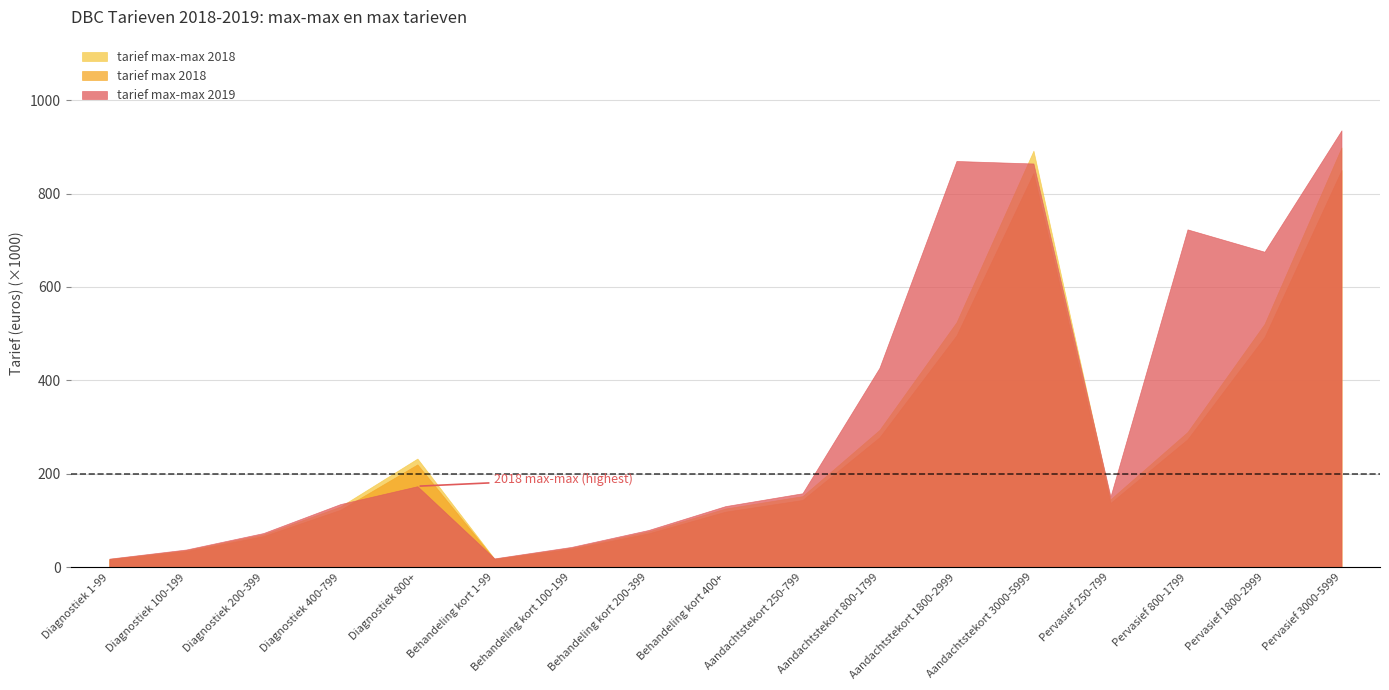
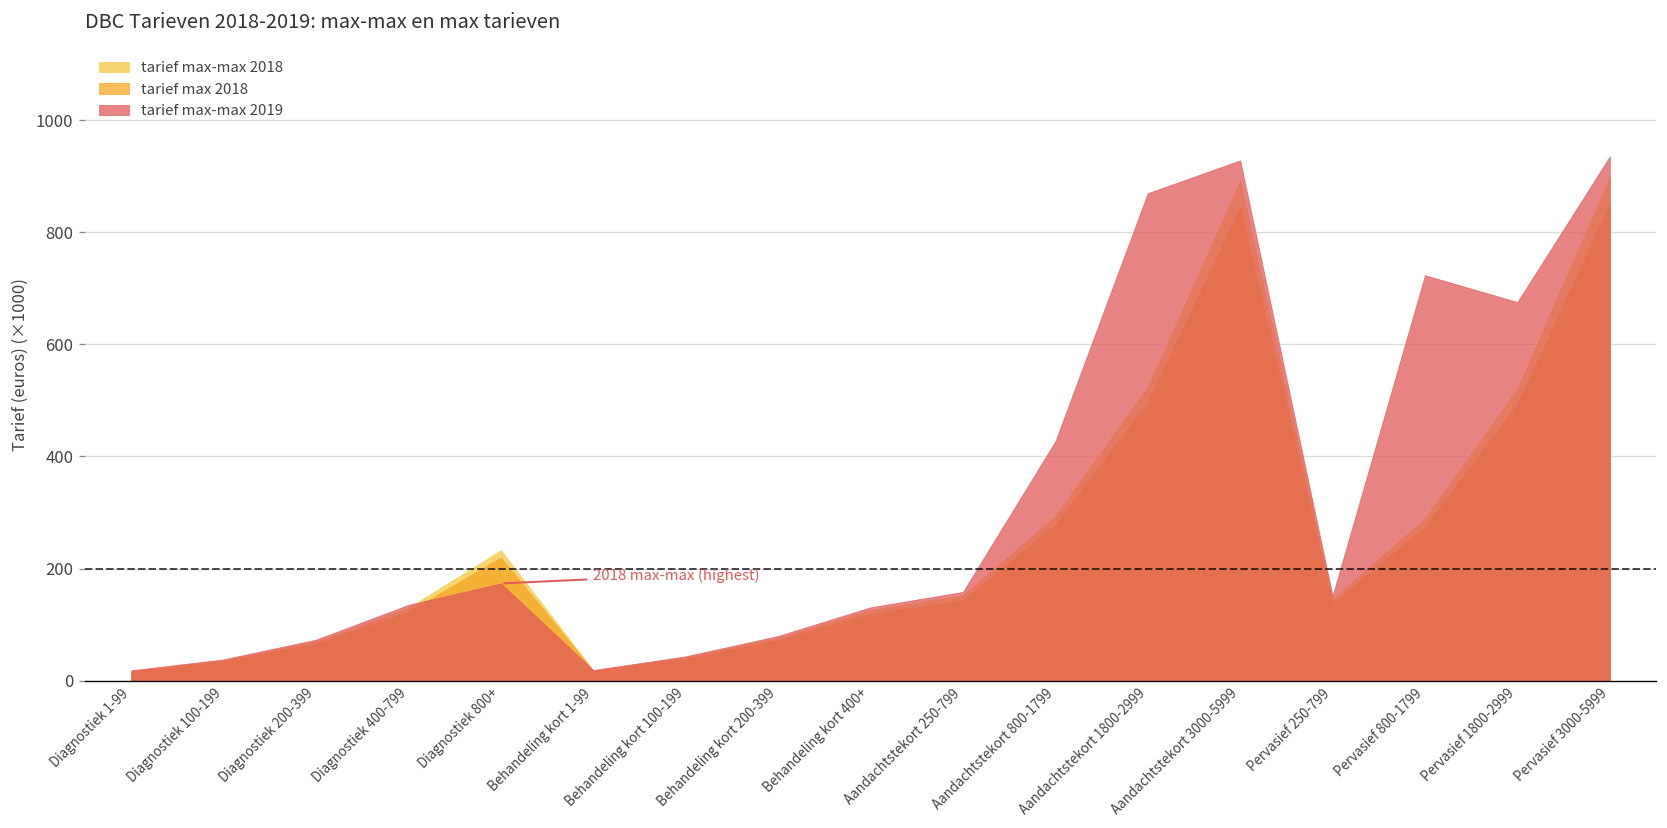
  {
    "tarief max-max 2019": {
      "Aandachtstekort 250-799": 160,
      "Aandachtstekort 800-1799": 430,
      "Aandachtstekort 1800-2999": 870,
-     "Aandachtstekort 3000-5999": 860,
+     "Aandachtstekort 3000-5999": 930,
      "Pervasief 250-799": 150,
      "Pervasief 800-1799": 720,
      "Pervasief 1800-2999": 680,
      "Pervasief 3000-5999": 940
    }
  }
